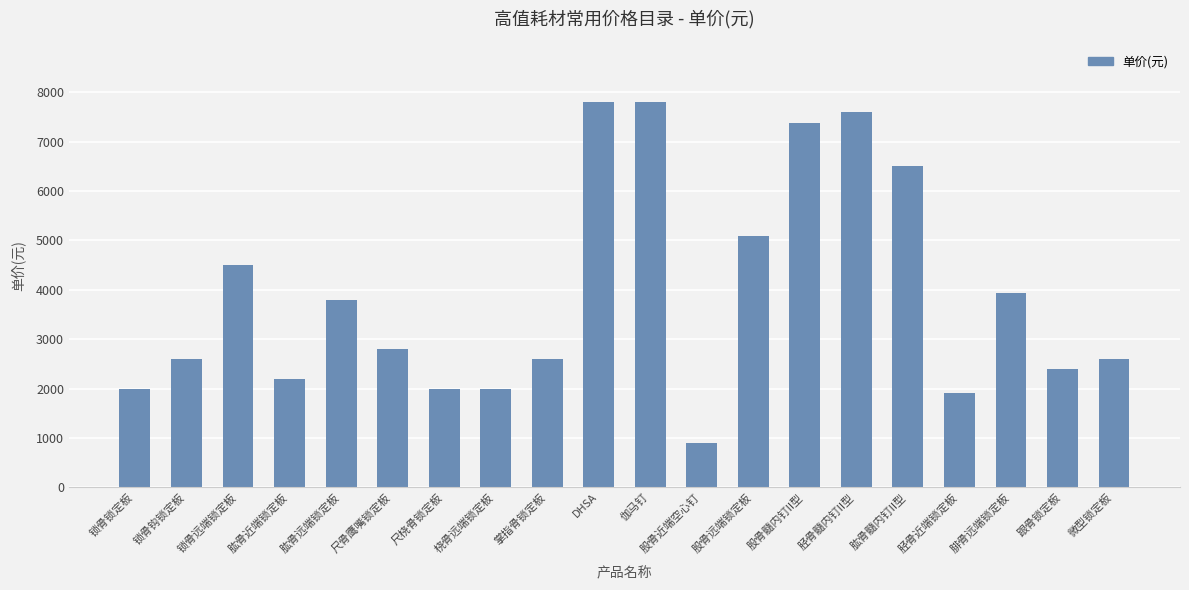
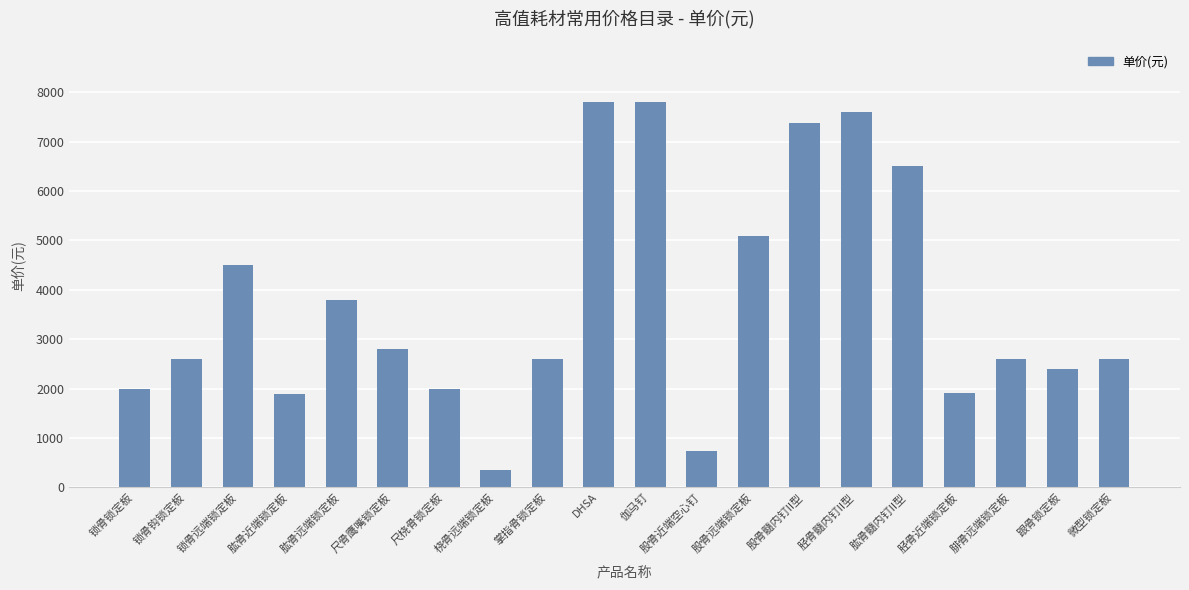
  {
    "锁骨锁定板": 2000,
    "锁骨钩锁定板": 2600,
    "锁骨远端锁定板": 4500,
-   "肱骨近端锁定板": 2200,
+   "肱骨近端锁定板": 1900,
    "肱骨远端锁定板": 3800,
    "尺骨鹰嘴锁定板": 2800,
    "尺桡骨锁定板": 2000,
-   "桡骨远端锁定板": 2000,
+   "桡骨远端锁定板": 400,
    "掌指骨锁定板": 2600,
    "DHSA": 7800,
    "伽马钉": 7800,
-   "股骨近端空心钉": 900,
+   "股骨近端空心钉": 700,
    "股骨远端锁定板": 5100,
    "股骨髓内钉II型": 7400,
    "胫骨髓内钉II型": 7600,
    "肱骨髓内钉II型": 6500,
    "胫骨近端锁定板": 1900,
-   "腓骨远端锁定板": 3900,
+   "腓骨远端锁定板": 2600,
    "跟骨锁定板": 2400,
    "微型锁定板": 2600
  }
